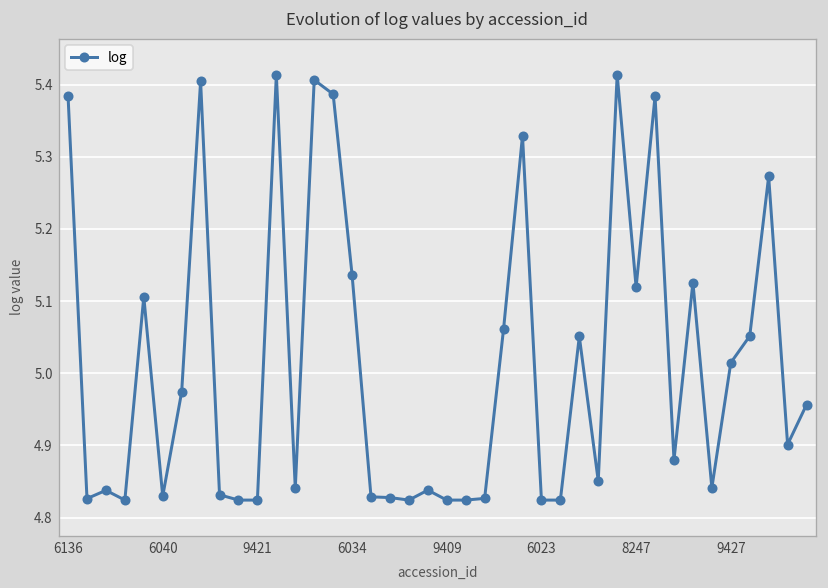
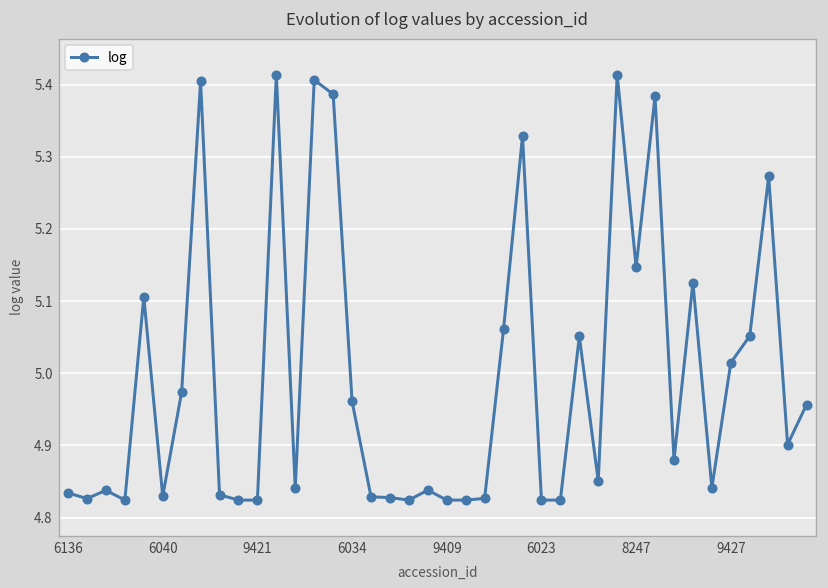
  {
-   "6136": 5.38,
+   "6136": 4.83,
    "6040": 4.83,
    "9421": 4.82,
-   "6034": 5.14,
+   "6034": 4.96,
    "9409": 4.82,
    "6023": 4.82,
-   "8247": 5.12,
+   "8247": 5.15,
    "9427": 5.01
  }
